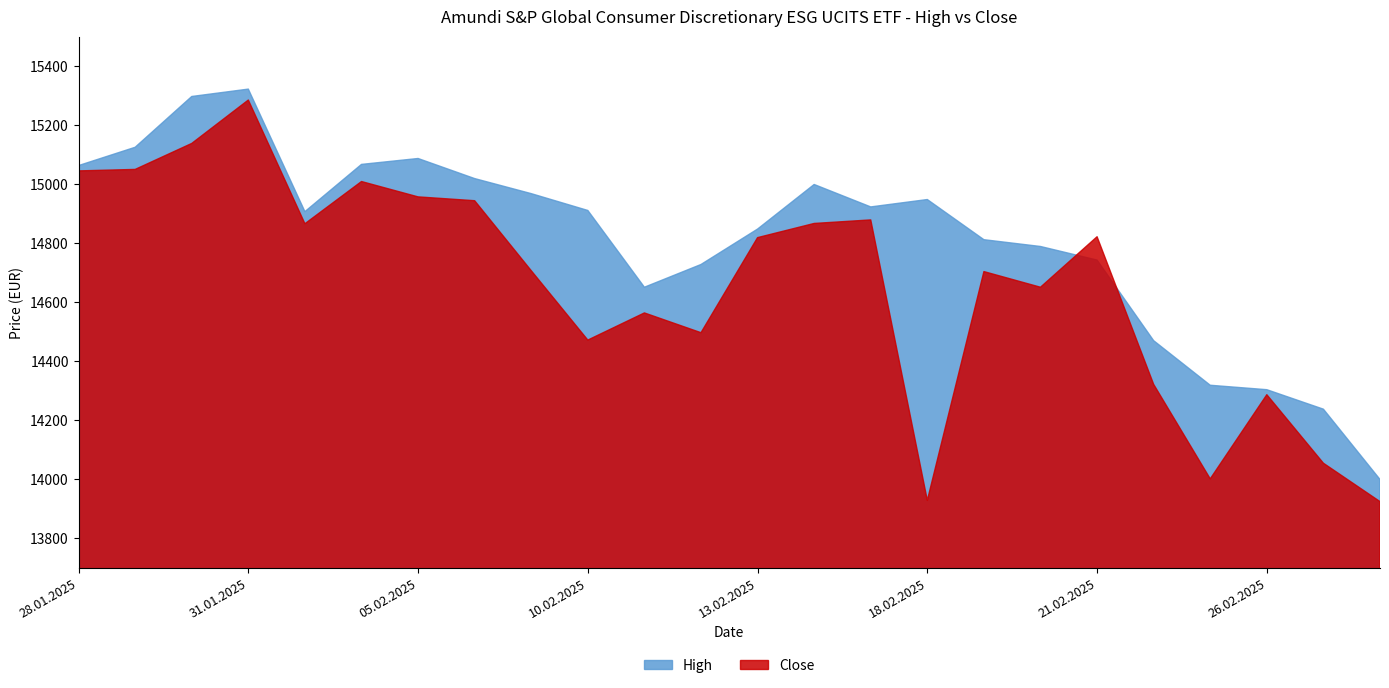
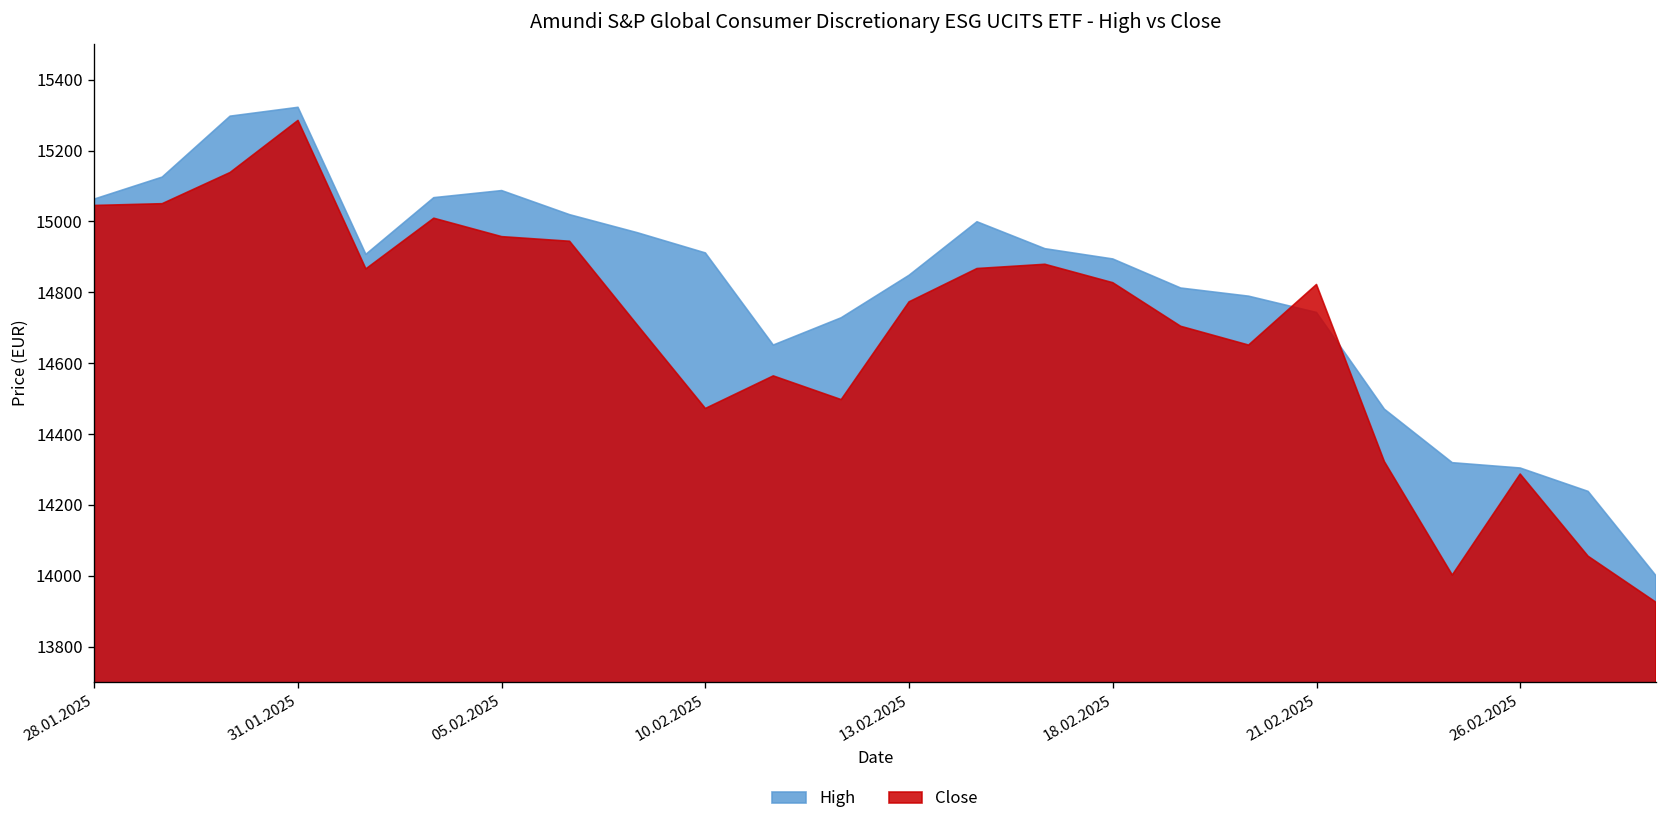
  {
    "High": {
      "28.01.2025": 15060,
      "31.01.2025": 15320,
      "05.02.2025": 15090,
      "10.02.2025": 14910,
      "13.02.2025": 14850,
-     "18.02.2025": 14950,
+     "18.02.2025": 14890,
      "21.02.2025": 14740,
      "26.02.2025": 14300
    },
    "Close": {
      "28.01.2025": 15050,
      "31.01.2025": 15290,
      "05.02.2025": 14960,
      "10.02.2025": 14470,
-     "13.02.2025": 14820,
-     "18.02.2025": 13930,
+     "13.02.2025": 14770,
+     "18.02.2025": 14830,
      "21.02.2025": 14820,
      "26.02.2025": 14290
    }
  }
